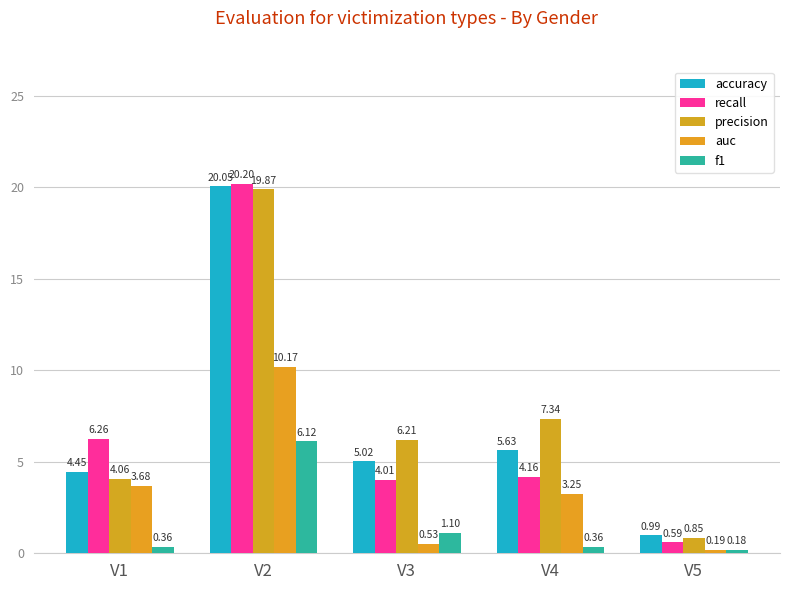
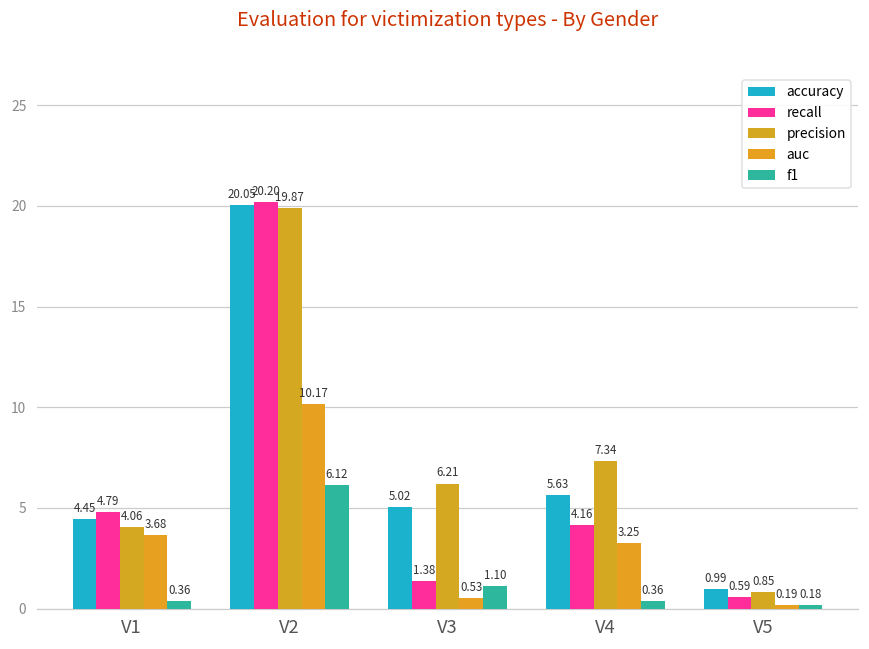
  {
    "recall": {
-     "V1": 6.26,
+     "V1": 4.79,
      "V2": 20.20,
-     "V3": 4.01,
+     "V3": 1.38,
      "V4": 4.16,
      "V5": 0.59
    }
  }
